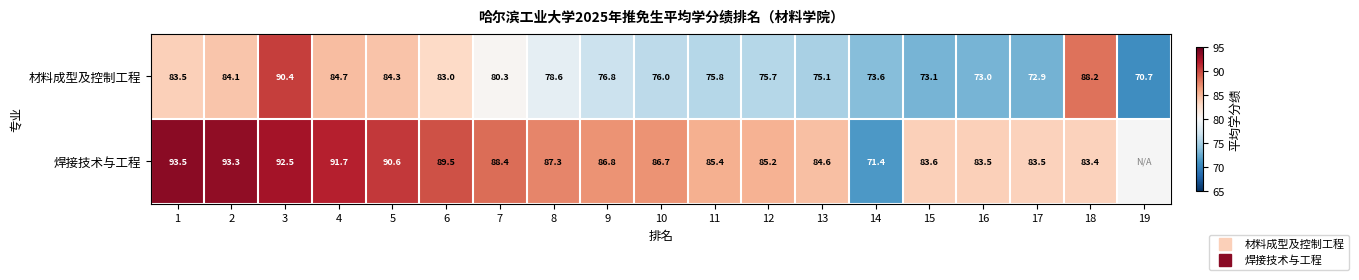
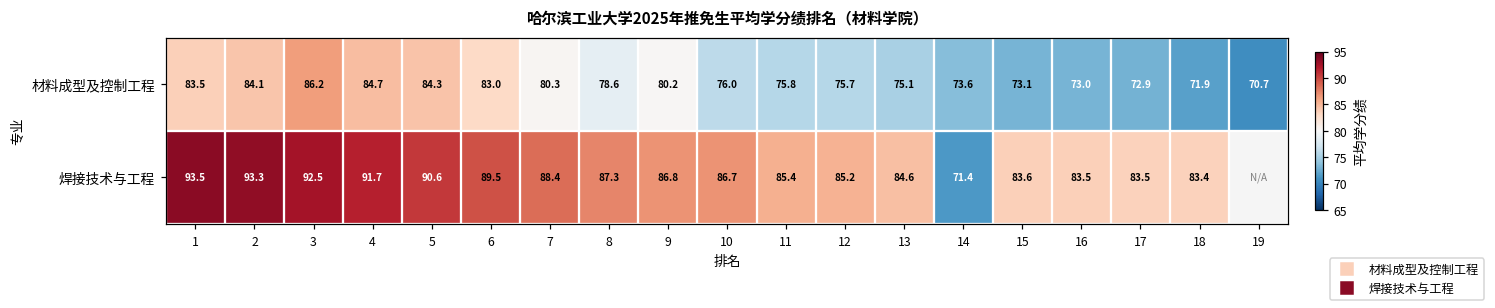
  {
    "材料成型及控制工程": {
      "1": 83.5,
      "2": 84.1,
-     "3": 90.4,
+     "3": 86.2,
      "4": 84.7,
      "5": 84.3,
      "6": 83.0,
      "7": 80.3,
      "8": 78.6,
-     "9": 76.8,
+     "9": 80.2,
      "10": 76.0,
      "11": 75.8,
      "12": 75.7,
      "13": 75.1,
      "14": 73.6,
      "15": 73.1,
      "16": 73.0,
      "17": 72.9,
-     "18": 88.2,
+     "18": 71.9,
      "19": 70.7
    },
    "焊接技术与工程": {
      "1": 93.5,
      "2": 93.3,
      "3": 92.5,
      "4": 91.7,
      "5": 90.6,
      "6": 89.5,
      "7": 88.4,
      "8": 87.3,
      "9": 86.8,
      "10": 86.7,
      "11": 85.4,
      "12": 85.2,
      "13": 84.6,
      "14": 71.4,
      "15": 83.6,
      "16": 83.5,
      "17": 83.5,
      "18": 83.4
    }
  }
